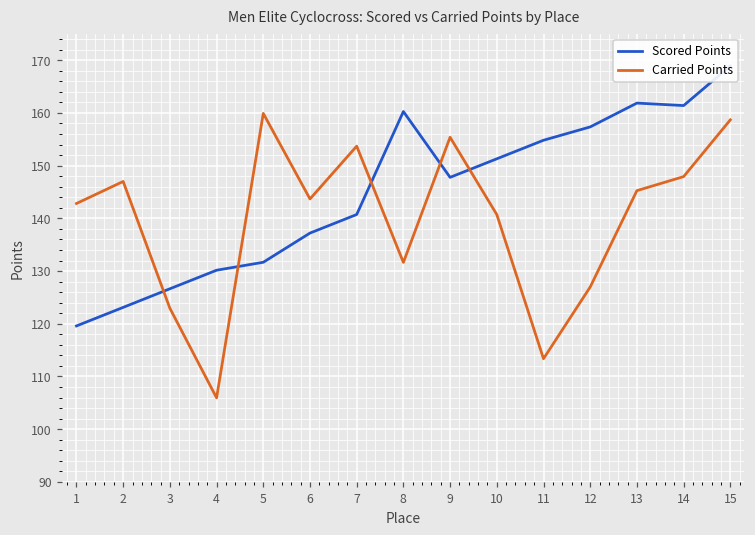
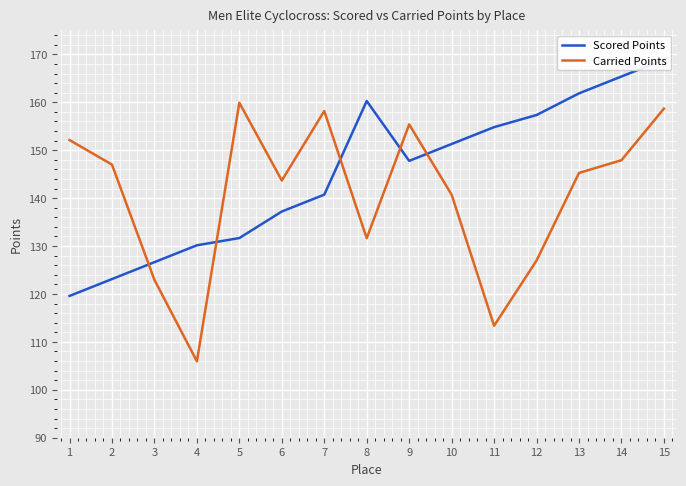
  {
    "Scored Points": {
      "1": 120,
      "2": 123,
      "3": 127,
      "4": 130,
      "5": 132,
      "6": 137,
      "7": 141,
      "8": 160,
      "9": 148,
      "10": 151,
      "11": 155,
      "12": 157,
      "13": 162,
-     "14": 161
+     "14": 165
    },
    "Carried Points": {
-     "1": 143,
+     "1": 152,
      "2": 147,
      "3": 123,
      "4": 106,
      "5": 160,
      "6": 144,
-     "7": 154,
+     "7": 158,
      "8": 132,
      "9": 155,
      "10": 141,
      "11": 113,
      "12": 127,
      "13": 145,
      "14": 148,
      "15": 159
    }
  }
